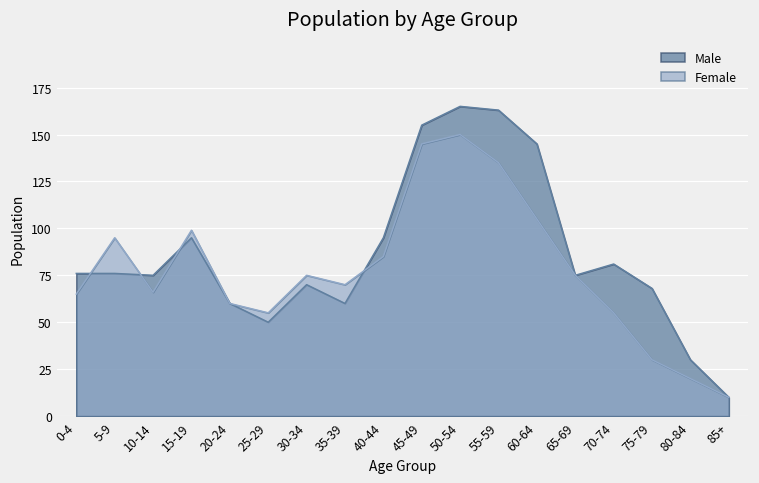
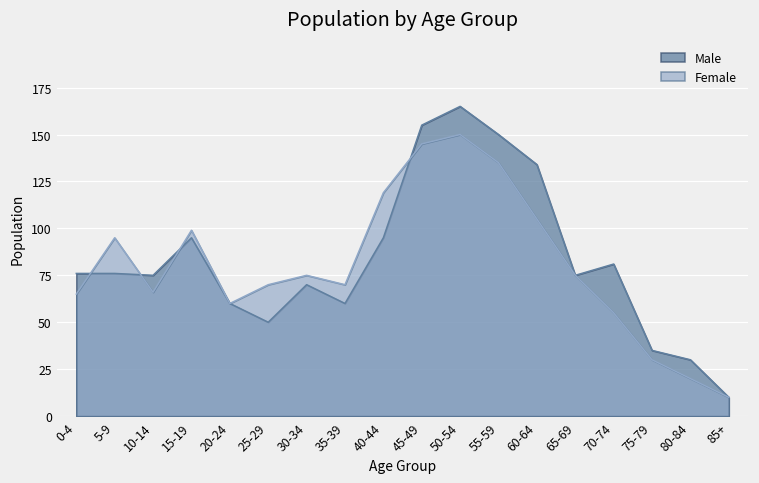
  {
    "Male": {
      "0-4": 76,
      "5-9": 76,
      "10-14": 75,
      "15-19": 95,
      "25-29": 50,
      "30-34": 70,
      "35-39": 60,
      "40-44": 95,
      "45-49": 155,
      "50-54": 165,
-     "55-59": 163,
-     "60-64": 145,
+     "55-59": 150,
+     "60-64": 134,
      "70-74": 81,
-     "75-79": 68,
+     "75-79": 35,
      "80-84": 30
    },
    "Female": {
      "0-4": 65,
      "5-9": 95,
      "10-14": 66,
      "15-19": 99,
-     "25-29": 55,
+     "25-29": 70,
      "30-34": 75,
      "35-39": 70,
-     "40-44": 85,
+     "40-44": 119,
      "45-49": 145,
      "50-54": 150,
      "55-59": 135,
      "60-64": 105,
      "70-74": 55,
      "75-79": 30,
      "80-84": 20
    }
  }
